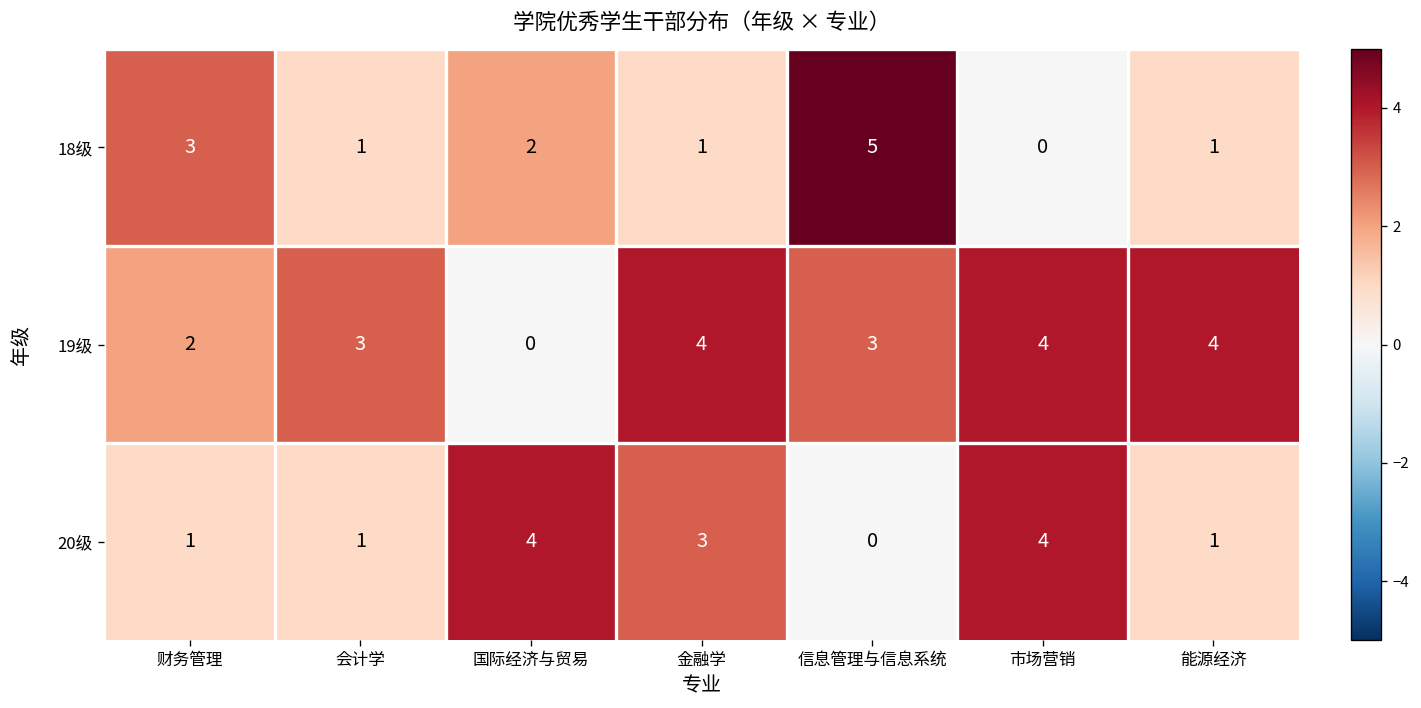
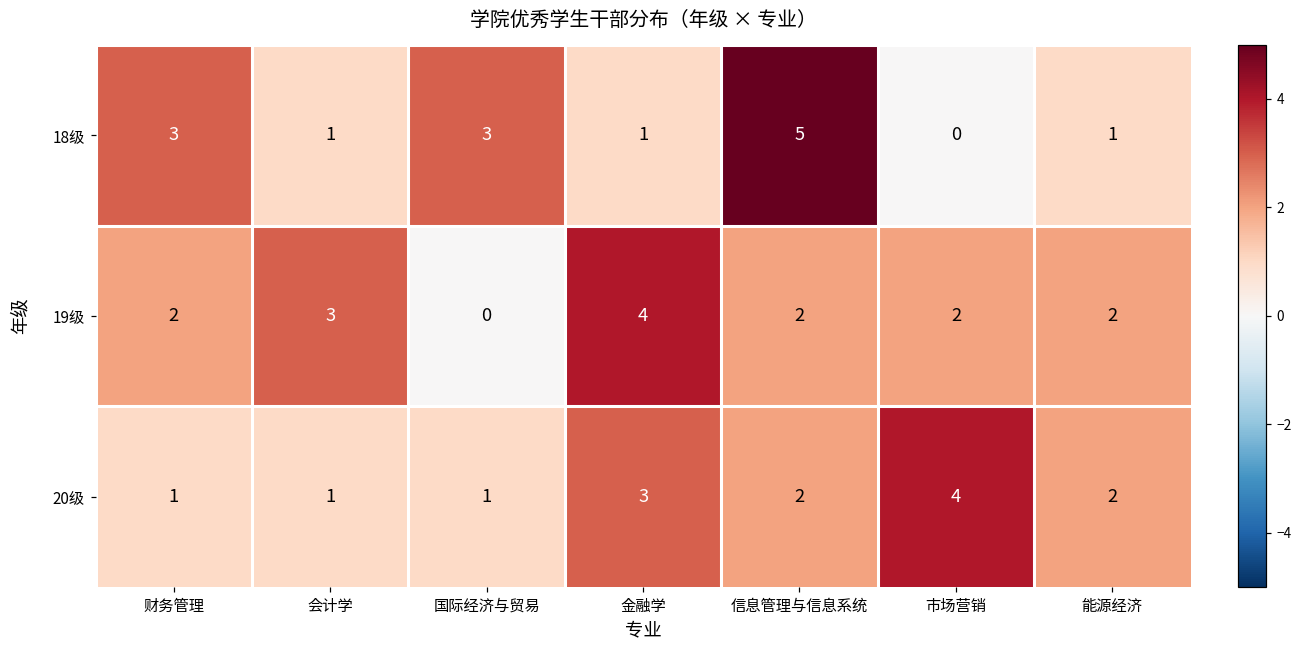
  {
    "18级": {
      "财务管理": 3,
      "会计学": 1,
-     "国际经济与贸易": 2,
+     "国际经济与贸易": 3,
      "金融学": 1,
      "信息管理与信息系统": 5,
      "市场营销": 0,
      "能源经济": 1
    },
    "19级": {
      "财务管理": 2,
      "会计学": 3,
      "国际经济与贸易": 0,
      "金融学": 4,
-     "信息管理与信息系统": 3,
-     "市场营销": 4,
-     "能源经济": 4
+     "信息管理与信息系统": 2,
+     "市场营销": 2,
+     "能源经济": 2
    },
    "20级": {
      "财务管理": 1,
      "会计学": 1,
-     "国际经济与贸易": 4,
+     "国际经济与贸易": 1,
      "金融学": 3,
-     "信息管理与信息系统": 0,
+     "信息管理与信息系统": 2,
      "市场营销": 4,
-     "能源经济": 1
+     "能源经济": 2
    }
  }
